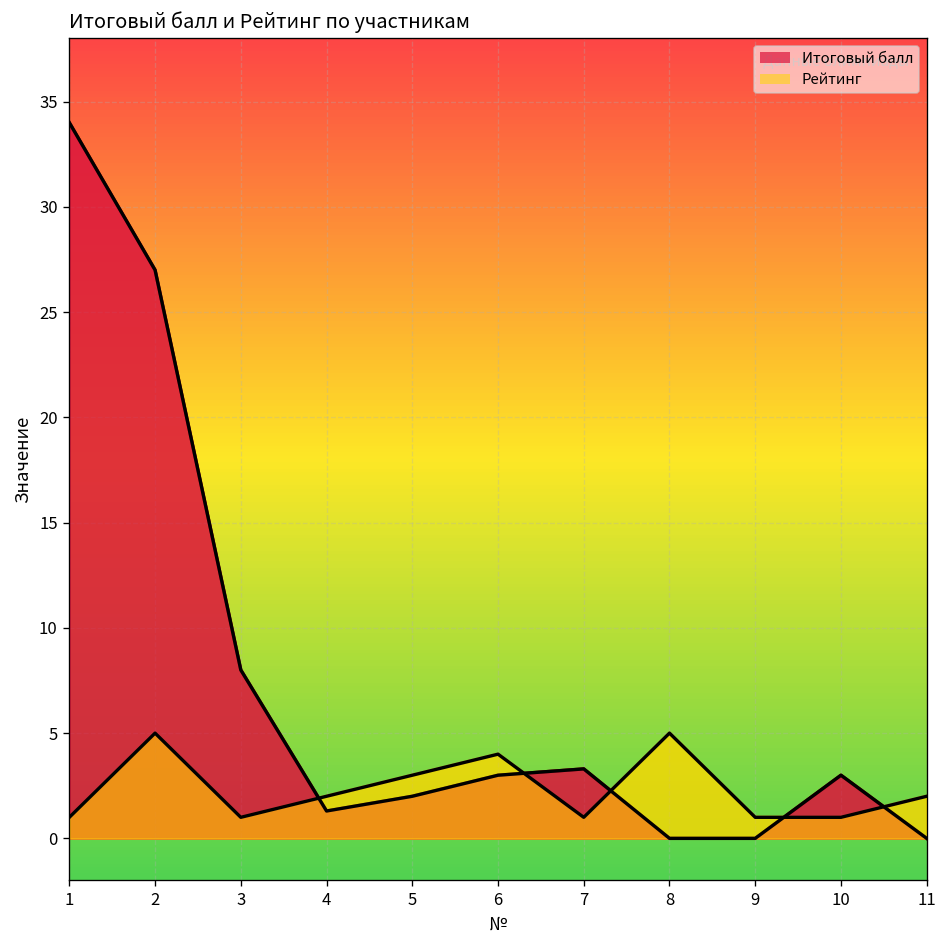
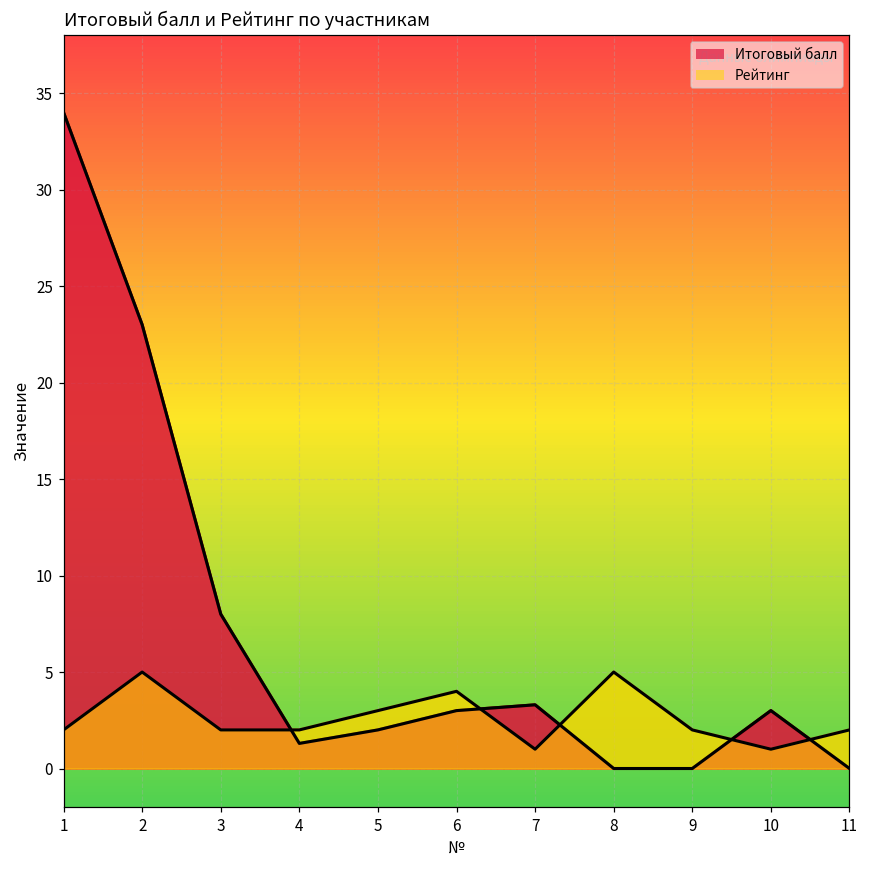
  {
    "Итоговый балл": {
      "1": 34,
-     "2": 27,
+     "2": 23,
      "3": 8,
      "4": 1.3,
      "5": 2,
      "6": 3,
      "7": 3.3,
      "8": 0,
      "9": 0,
      "10": 3,
      "11": 0
    },
    "Рейтинг": {
-     "1": 1,
+     "1": 2,
      "2": 5,
-     "3": 1,
+     "3": 2,
      "4": 2,
      "5": 3,
      "6": 4,
      "7": 1,
      "8": 5,
-     "9": 1,
+     "9": 2,
      "10": 1,
      "11": 2
    }
  }
